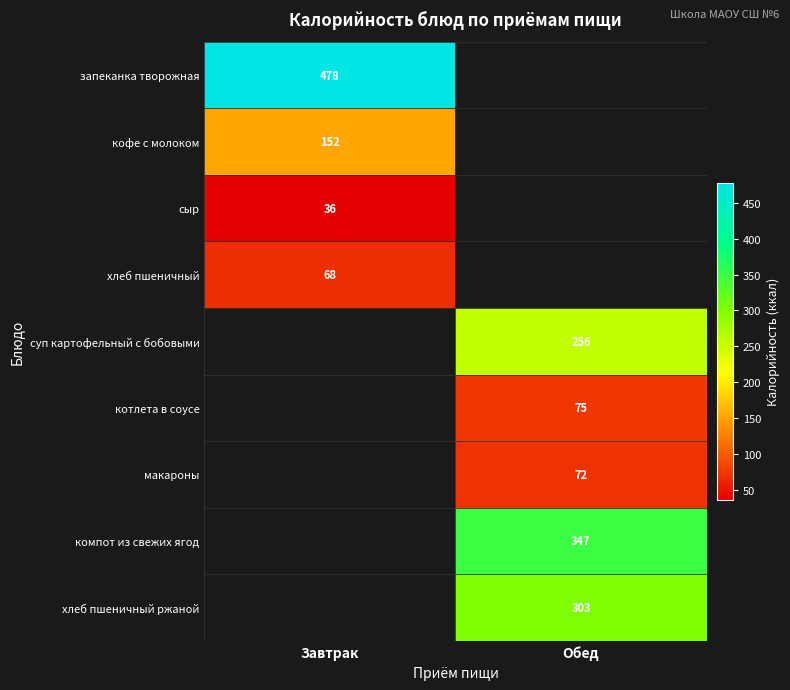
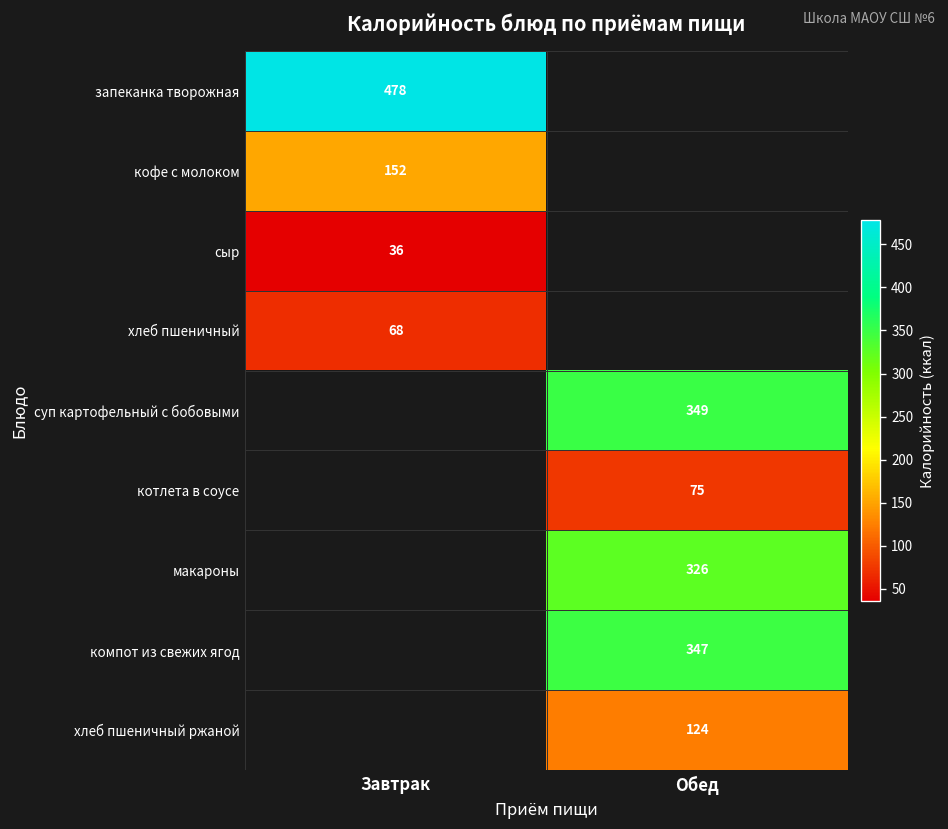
  {
    "запеканка творожная": {
      "Завтрак": 478
    },
    "кофе с молоком": {
      "Завтрак": 152
    },
    "сыр": {
      "Завтрак": 36
    },
    "хлеб пшеничный": {
      "Завтрак": 68
    },
    "суп картофельный с бобовыми": {
-     "Обед": 256
+     "Обед": 349
    },
    "котлета в соусе": {
      "Обед": 75
    },
    "макароны": {
-     "Обед": 72
+     "Обед": 326
    },
    "компот из свежих ягод": {
      "Обед": 347
    },
    "хлеб пшеничный ржаной": {
-     "Обед": 303
+     "Обед": 124
    }
  }
